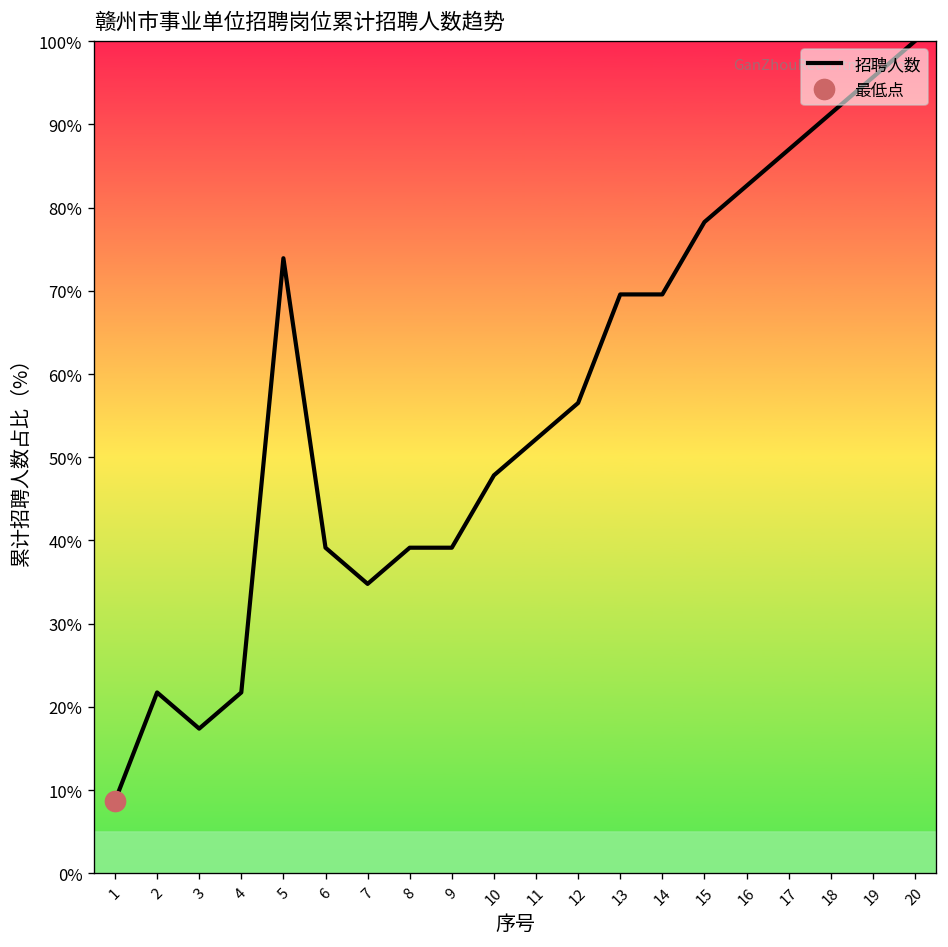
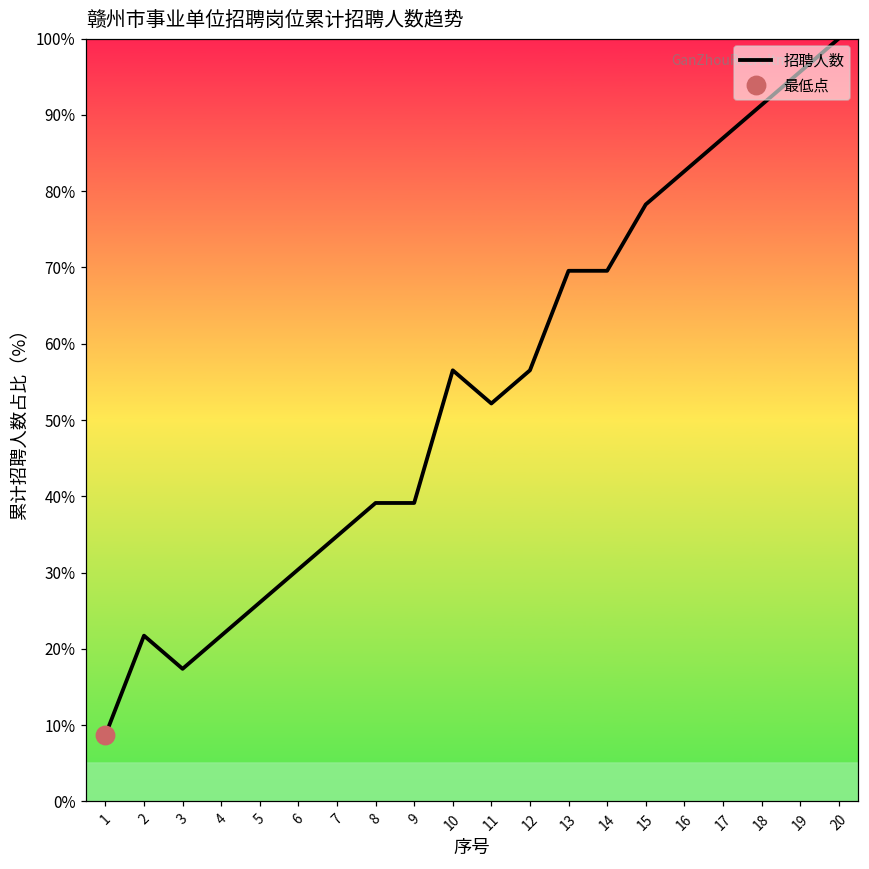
  {
    "招聘人数": {
      "2": "22%",
      "3": "17%",
      "4": "22%",
-     "5": "74%",
-     "6": "39%",
+     "5": "26%",
+     "6": "30%",
      "7": "35%",
      "8": "39%",
      "9": "39%",
-     "10": "48%",
+     "10": "57%",
      "11": "52%",
      "12": "57%",
      "13": "70%",
      "14": "70%",
      "15": "78%",
      "16": "83%",
      "17": "87%",
      "18": "91%",
      "20": "100%"
    }
  }
